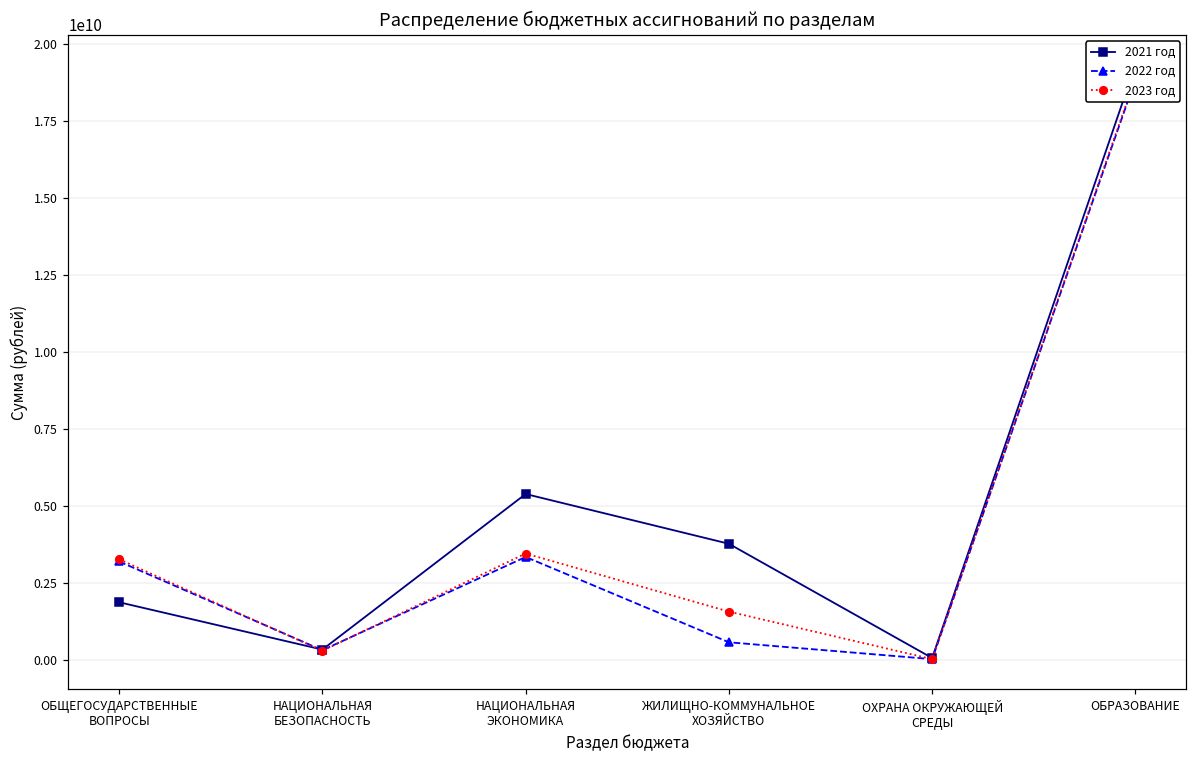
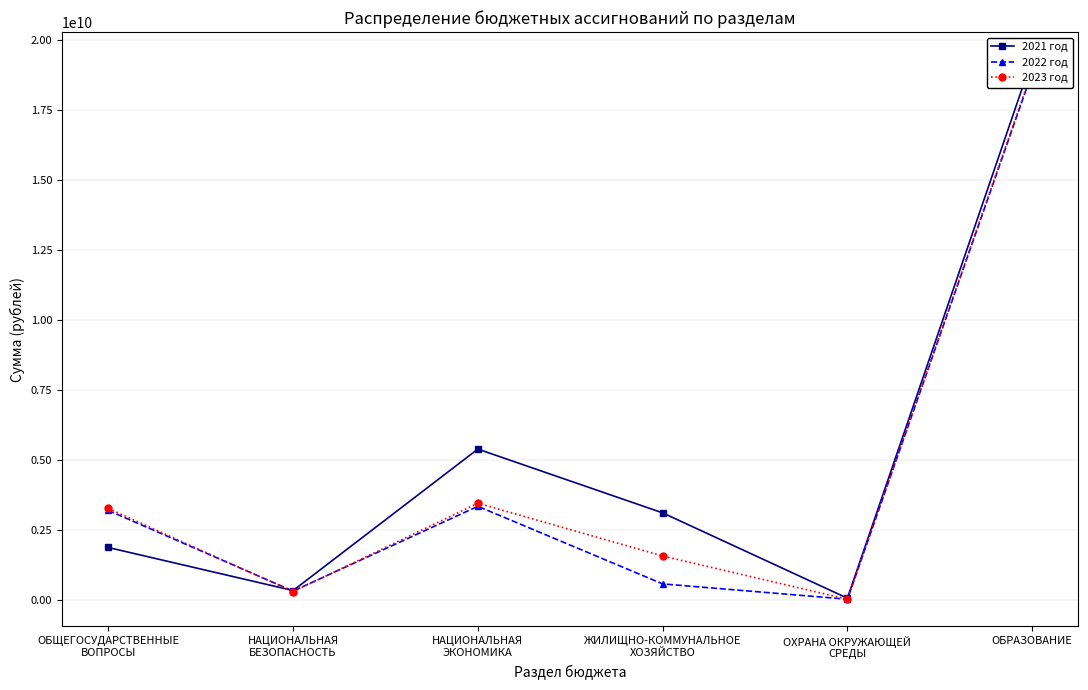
  {
    "2021 год": {
      "ОБЩЕГОСУДАРСТВЕННЫЕ ВОПРОСЫ": 1900000000,
      "НАЦИОНАЛЬНАЯ ЭКОНОМИКА": 5400000000,
-     "ЖИЛИЩНО-КОММУНАЛЬНОЕ ХОЗЯЙСТВО": 3800000000
+     "ЖИЛИЩНО-КОММУНАЛЬНОЕ ХОЗЯЙСТВО": 3100000000
    },
    "2022 год": {
      "НАЦИОНАЛЬНАЯ ЭКОНОМИКА": 3300000000,
      "ЖИЛИЩНО-КОММУНАЛЬНОЕ ХОЗЯЙСТВО": 600000000
    },
    "2023 год": {
      "НАЦИОНАЛЬНАЯ ЭКОНОМИКА": 3400000000,
      "ЖИЛИЩНО-КОММУНАЛЬНОЕ ХОЗЯЙСТВО": 1600000000
    }
  }
